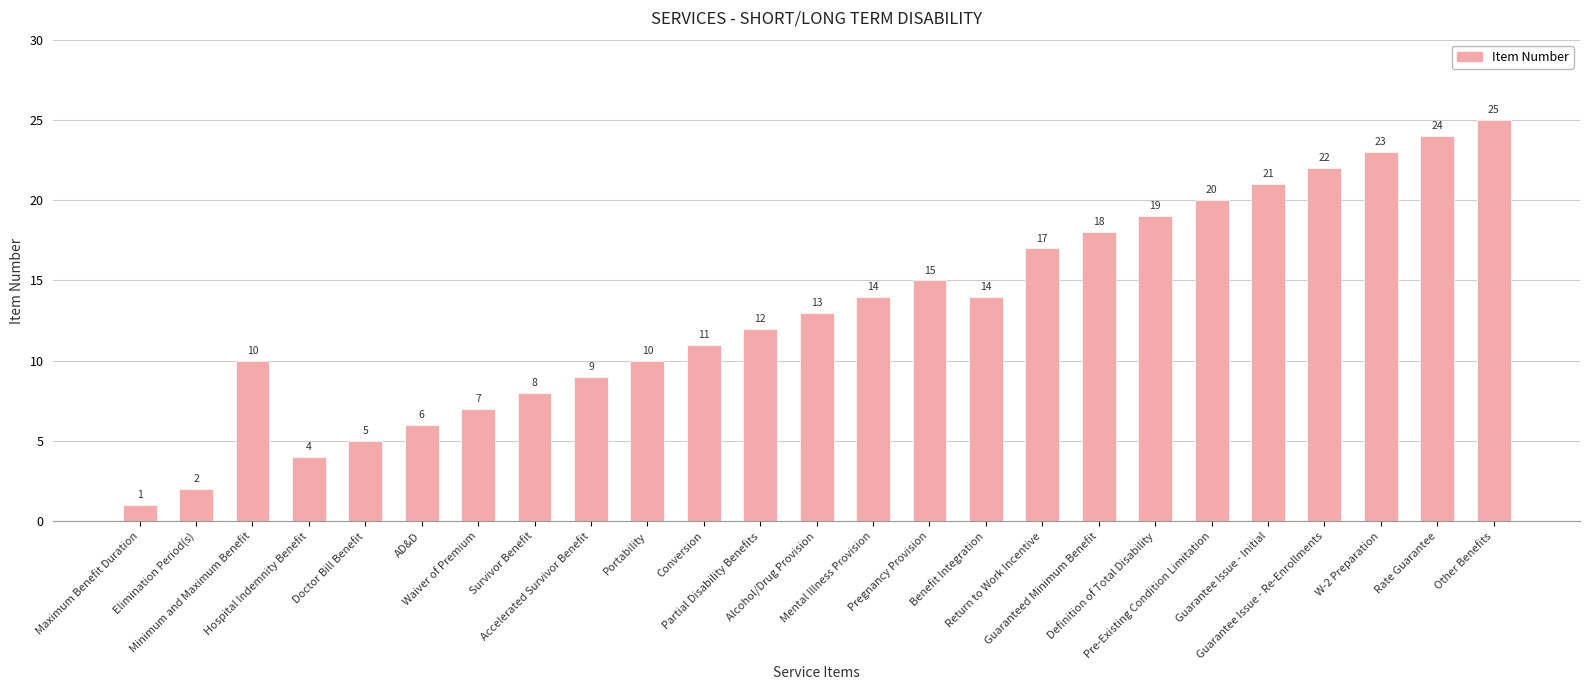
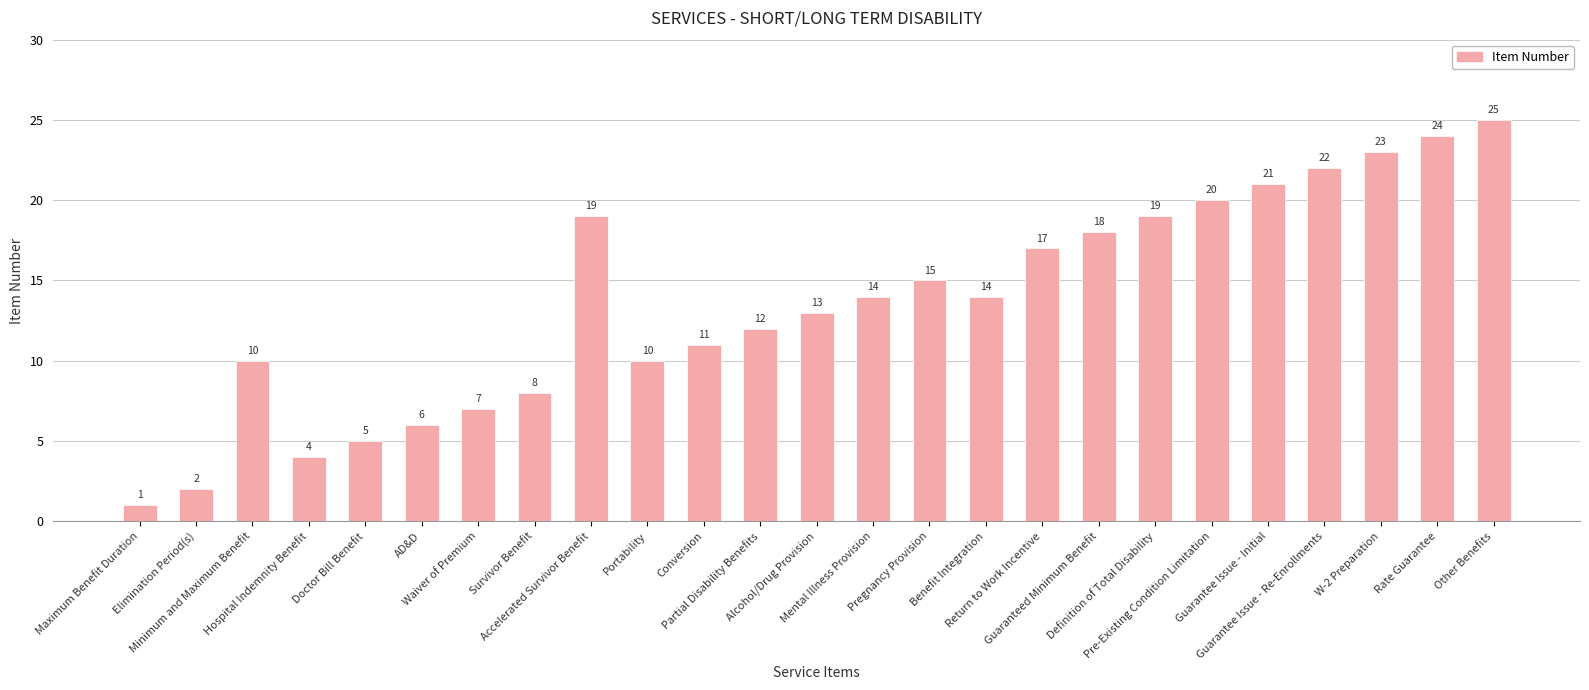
  {
    "Maximum Benefit Duration": 1,
    "Elimination Period(s)": 2,
    "Minimum and Maximum Benefit": 10,
    "Hospital Indemnity Benefit": 4,
    "Doctor Bill Benefit": 5,
    "AD&D": 6,
    "Waiver of Premium": 7,
    "Survivor Benefit": 8,
-   "Accelerated Survivor Benefit": 9,
+   "Accelerated Survivor Benefit": 19,
    "Portability": 10,
    "Conversion": 11,
    "Partial Disability Benefits": 12,
    "Alcohol/Drug Provision": 13,
    "Mental Illness Provision": 14,
    "Pregnancy Provision": 15,
    "Benefit Integration": 14,
    "Return to Work Incentive": 17,
    "Guaranteed Minimum Benefit": 18,
    "Definition of Total Disability": 19,
    "Pre-Existing Condition Limitation": 20,
    "Guarantee Issue - Initial": 21,
    "Guarantee Issue - Re-Enrollments": 22,
    "W-2 Preparation": 23,
    "Rate Guarantee": 24,
    "Other Benefits": 25
  }
